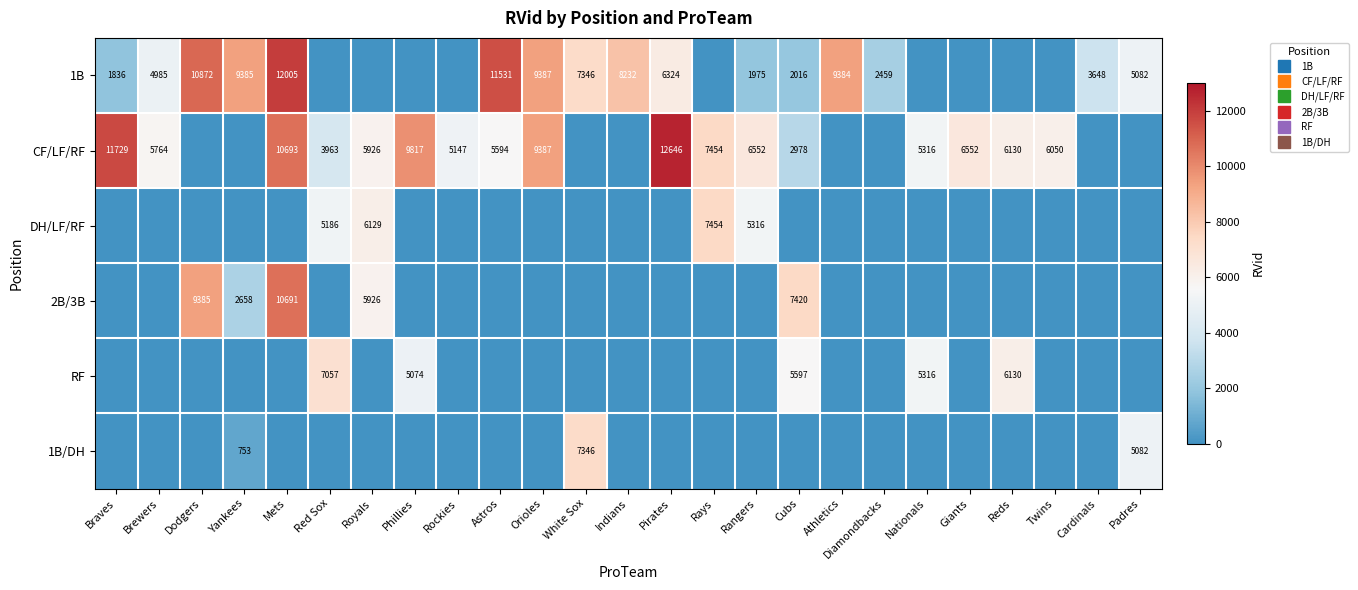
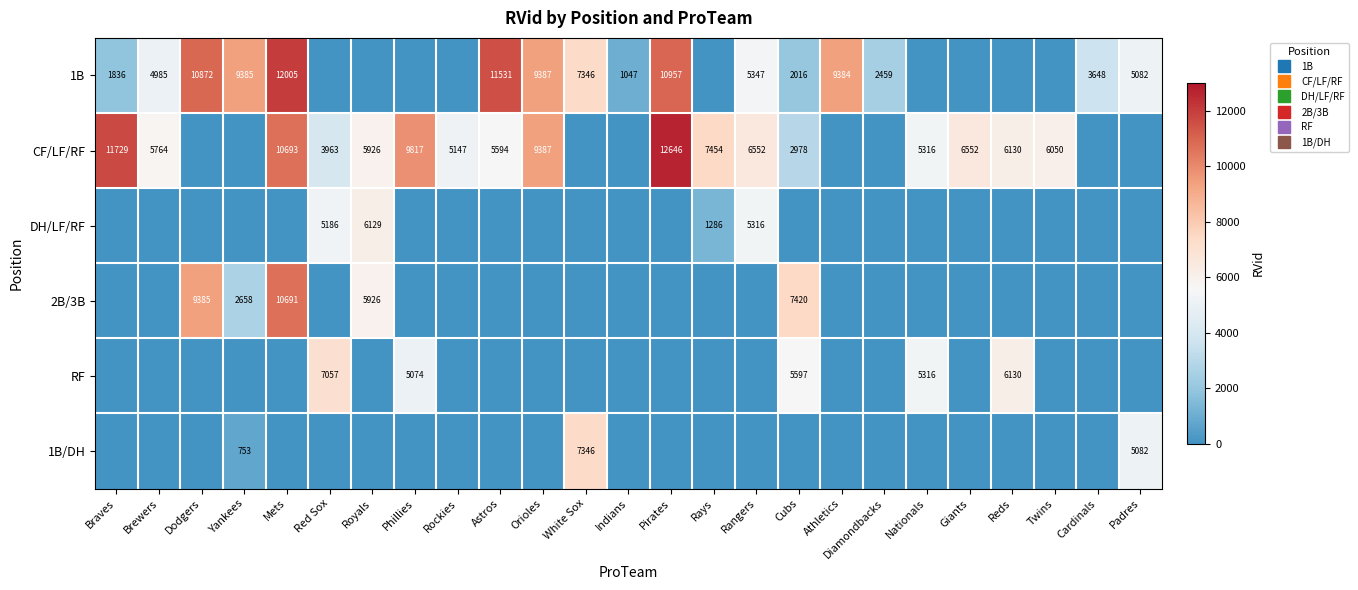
  {
    "1B": {
      "Braves": 1836,
      "Brewers": 4985,
      "Dodgers": 10872,
      "Yankees": 9385,
      "Mets": 12005,
      "Astros": 11531,
      "Orioles": 9387,
      "White Sox": 7346,
-     "Indians": 8232,
-     "Pirates": 6324,
-     "Rangers": 1975,
+     "Indians": 1047,
+     "Pirates": 10957,
+     "Rangers": 5347,
      "Cubs": 2016,
      "Athletics": 9384,
      "Diamondbacks": 2459,
      "Cardinals": 3648,
      "Padres": 5082
    },
    "CF/LF/RF": {
      "Braves": 11729,
      "Brewers": 5764,
      "Mets": 10693,
      "Red Sox": 3963,
      "Royals": 5926,
      "Phillies": 9817,
      "Rockies": 5147,
      "Astros": 5594,
      "Orioles": 9387,
      "Pirates": 12646,
      "Rays": 7454,
      "Rangers": 6552,
      "Cubs": 2978,
      "Nationals": 5316,
      "Giants": 6552,
      "Reds": 6130,
      "Twins": 6050
    },
    "DH/LF/RF": {
      "Red Sox": 5186,
      "Royals": 6129,
-     "Rays": 7454,
+     "Rays": 1286,
      "Rangers": 5316
    },
    "2B/3B": {
      "Dodgers": 9385,
      "Yankees": 2658,
      "Mets": 10691,
      "Royals": 5926,
      "Cubs": 7420
    },
    "RF": {
      "Red Sox": 7057,
      "Phillies": 5074,
      "Cubs": 5597,
      "Nationals": 5316,
      "Reds": 6130
    },
    "1B/DH": {
      "Yankees": 753,
      "White Sox": 7346,
      "Padres": 5082
    }
  }
